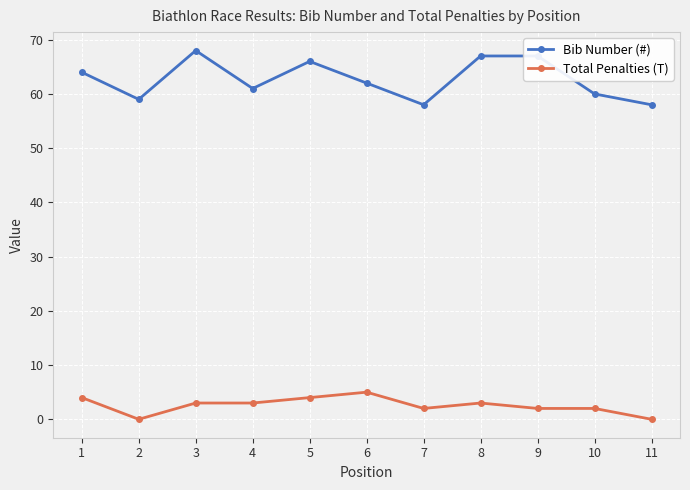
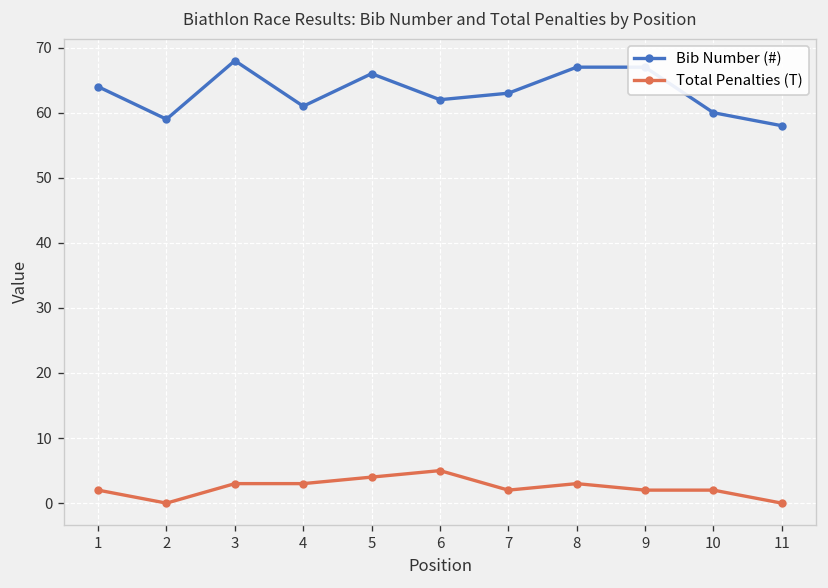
  {
    "Bib Number (#)": {
      "1": 64,
      "2": 59,
      "3": 68,
      "4": 61,
      "5": 66,
      "6": 62,
-     "7": 58,
+     "7": 63,
      "8": 67,
      "10": 60,
      "11": 58
    },
    "Total Penalties (T)": {
-     "1": 4,
+     "1": 2,
      "2": 0,
      "3": 3,
      "4": 3,
      "5": 4,
      "6": 5,
      "7": 2,
      "8": 3,
      "9": 2,
      "10": 2,
      "11": 0
    }
  }
